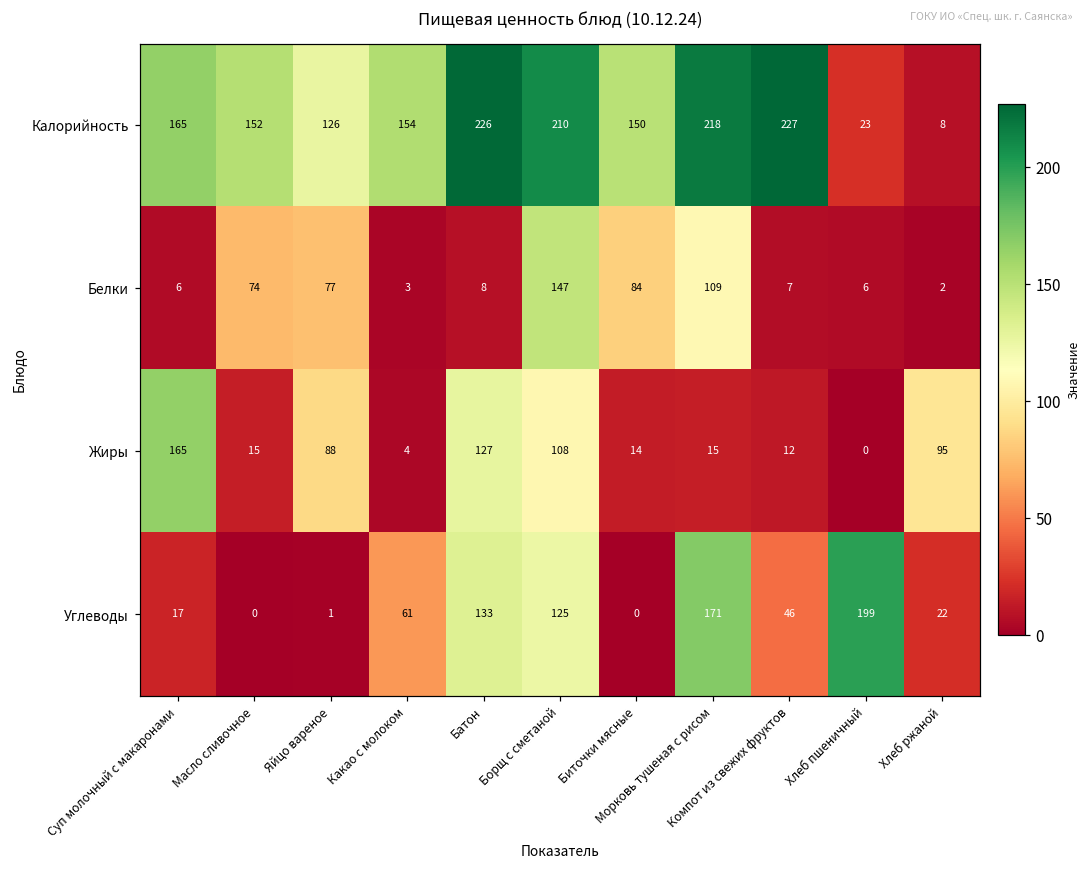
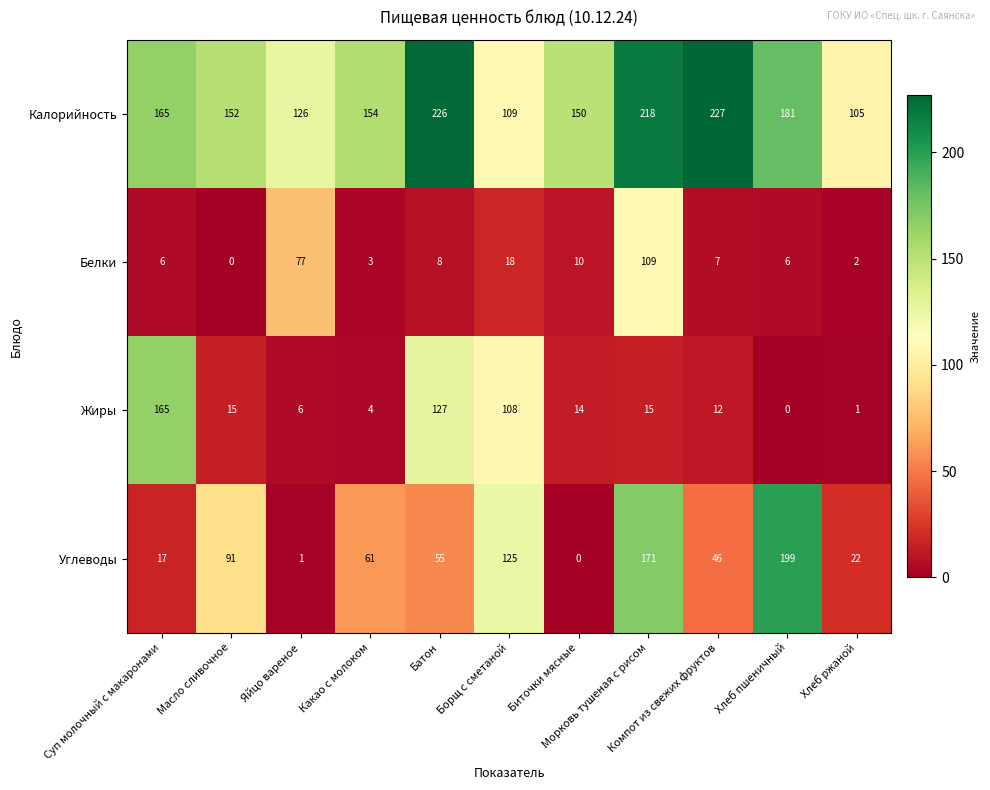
  {
    "Калорийность": {
      "Суп молочный с макаронами": 165,
      "Масло сливочное": 152,
      "Яйцо вареное": 126,
      "Какао с молоком": 154,
      "Батон": 226,
-     "Борщ с сметаной": 210,
+     "Борщ с сметаной": 109,
      "Биточки мясные": 150,
      "Морковь тушеная с рисом": 218,
      "Компот из свежих фруктов": 227,
-     "Хлеб пшеничный": 23,
-     "Хлеб ржаной": 8
+     "Хлеб пшеничный": 181,
+     "Хлеб ржаной": 105
    },
    "Белки": {
      "Суп молочный с макаронами": 6,
-     "Масло сливочное": 74,
+     "Масло сливочное": 0,
      "Яйцо вареное": 77,
      "Какао с молоком": 3,
      "Батон": 8,
-     "Борщ с сметаной": 147,
-     "Биточки мясные": 84,
+     "Борщ с сметаной": 18,
+     "Биточки мясные": 10,
      "Морковь тушеная с рисом": 109,
      "Компот из свежих фруктов": 7,
      "Хлеб пшеничный": 6,
      "Хлеб ржаной": 2
    },
    "Жиры": {
      "Суп молочный с макаронами": 165,
      "Масло сливочное": 15,
-     "Яйцо вареное": 88,
+     "Яйцо вареное": 6,
      "Какао с молоком": 4,
      "Батон": 127,
      "Борщ с сметаной": 108,
      "Биточки мясные": 14,
      "Морковь тушеная с рисом": 15,
      "Компот из свежих фруктов": 12,
      "Хлеб пшеничный": 0,
-     "Хлеб ржаной": 95
+     "Хлеб ржаной": 1
    },
    "Углеводы": {
      "Суп молочный с макаронами": 17,
-     "Масло сливочное": 0,
+     "Масло сливочное": 91,
      "Яйцо вареное": 1,
      "Какао с молоком": 61,
-     "Батон": 133,
+     "Батон": 55,
      "Борщ с сметаной": 125,
      "Биточки мясные": 0,
      "Морковь тушеная с рисом": 171,
      "Компот из свежих фруктов": 46,
      "Хлеб пшеничный": 199,
      "Хлеб ржаной": 22
    }
  }
